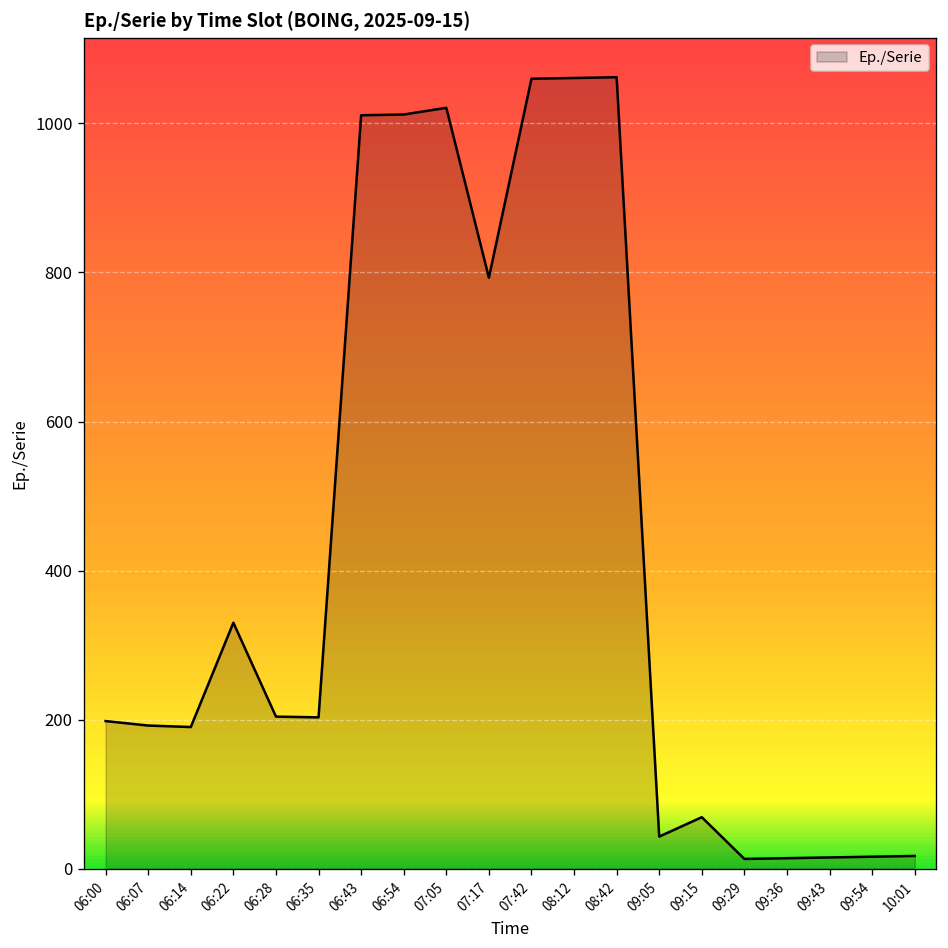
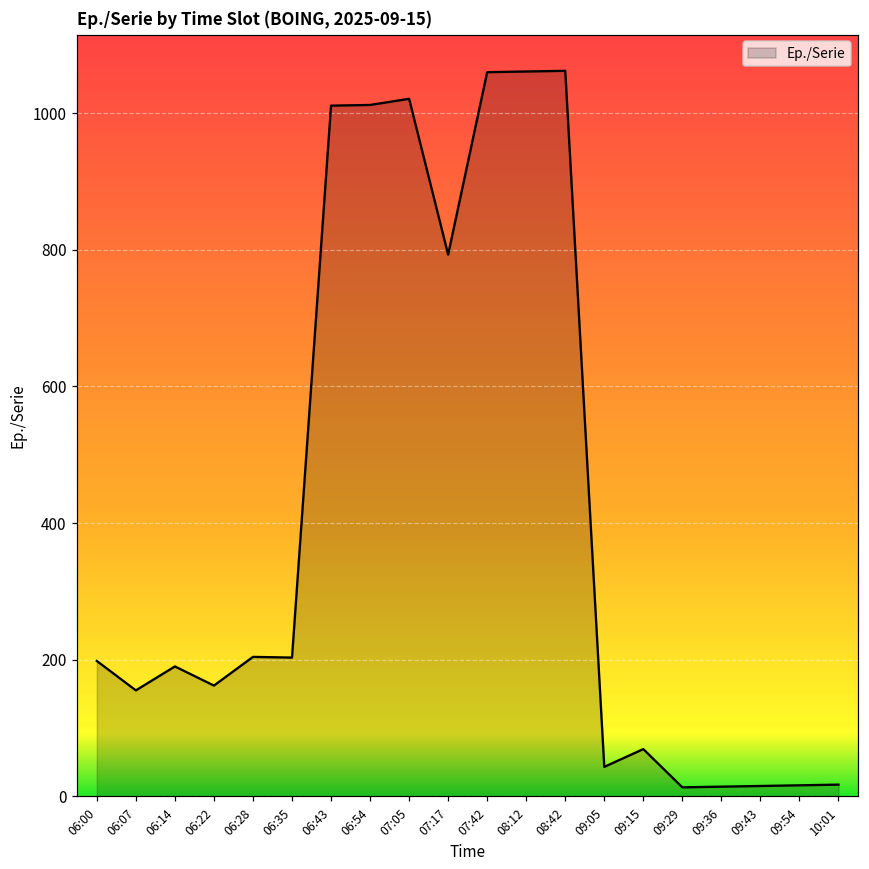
  {
    "06:00": 200,
-   "06:07": 190,
+   "06:07": 160,
    "06:14": 190,
-   "06:22": 330,
+   "06:22": 160,
    "06:28": 200,
    "06:35": 200,
    "06:43": 1010,
    "06:54": 1010,
    "07:05": 1020,
    "07:17": 790,
    "07:42": 1060,
    "08:12": 1060,
    "08:42": 1060,
    "09:05": 40,
    "09:15": 70,
    "09:29": 10,
    "09:36": 10,
    "09:43": 20,
    "09:54": 20,
    "10:01": 20
  }
